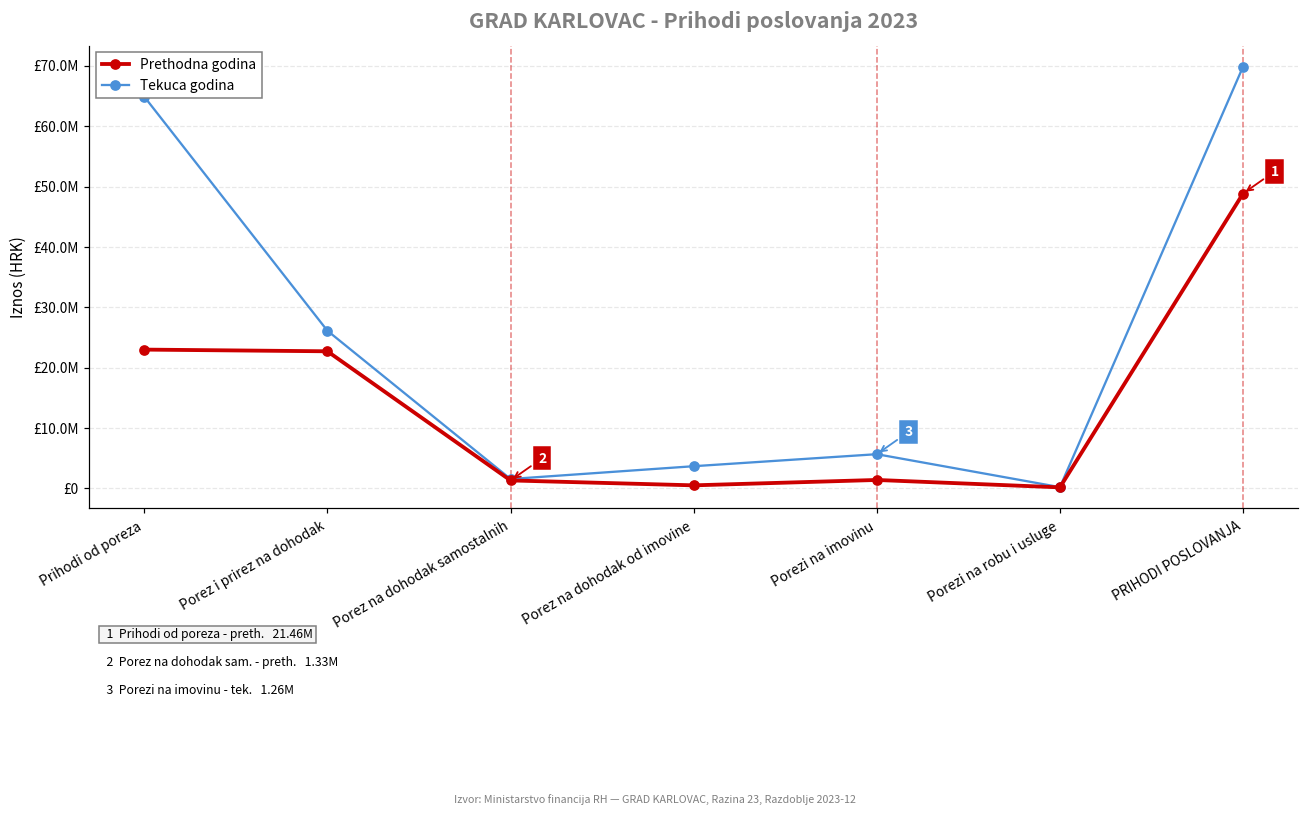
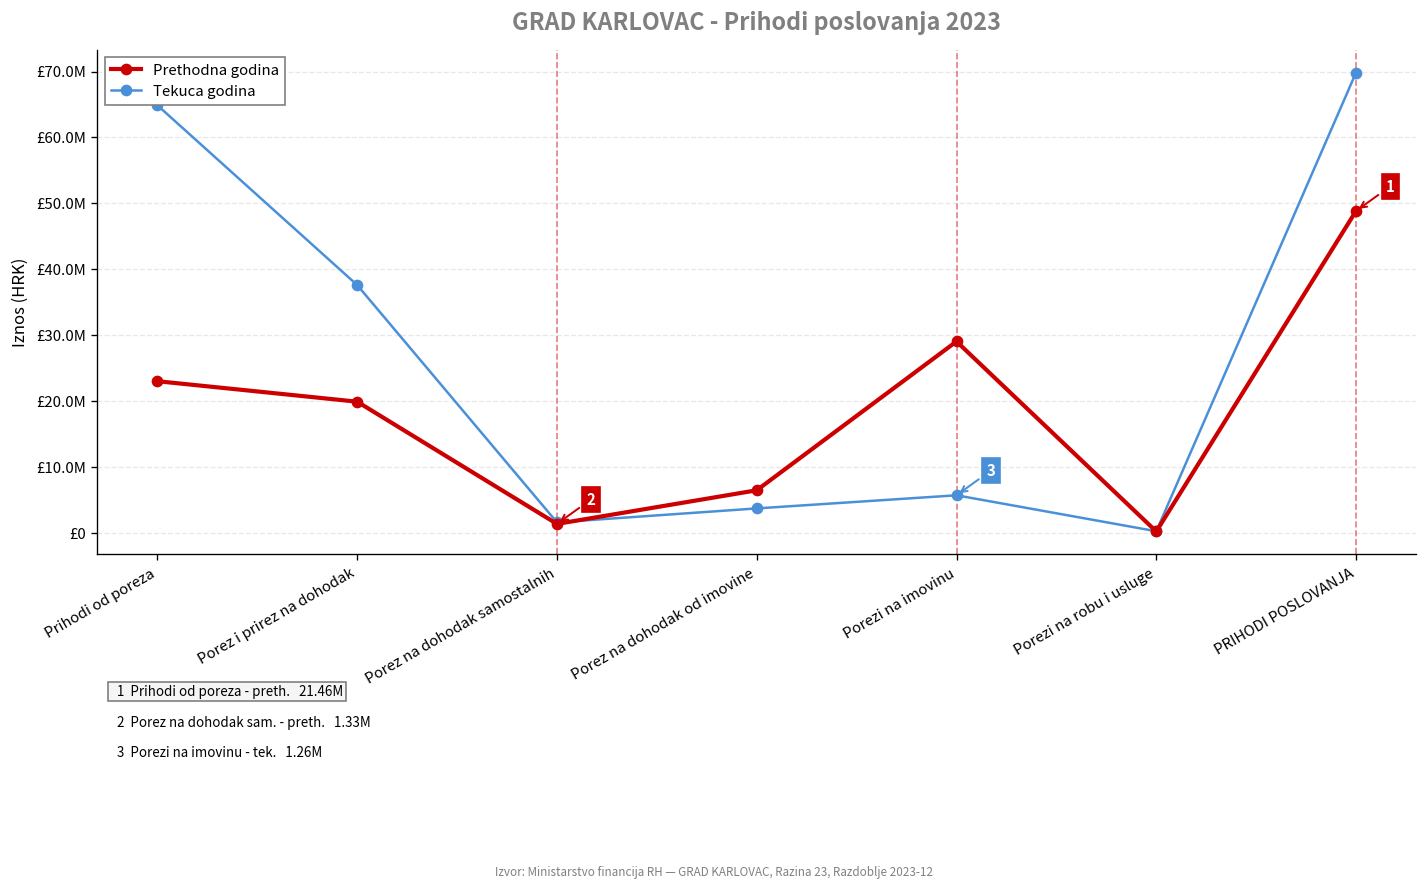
  {
    "Prethodna godina": {
      "Prihodi od poreza": "£23000000",
-     "Porez i prirez na dohodak": "£23000000",
-     "Porez na dohodak od imovine": "£1000000",
-     "Porezi na imovinu": "£1000000",
+     "Porez i prirez na dohodak": "£20000000",
+     "Porez na dohodak od imovine": "£6000000",
+     "Porezi na imovinu": "£29000000",
      "PRIHODI POSLOVANJA": "£49000000"
    },
    "Tekuca godina": {
-     "Porez i prirez na dohodak": "£26000000",
+     "Porez i prirez na dohodak": "£38000000",
      "Porez na dohodak od imovine": "£4000000",
      "Porezi na imovinu": "£6000000",
      "PRIHODI POSLOVANJA": "£70000000"
    }
  }
